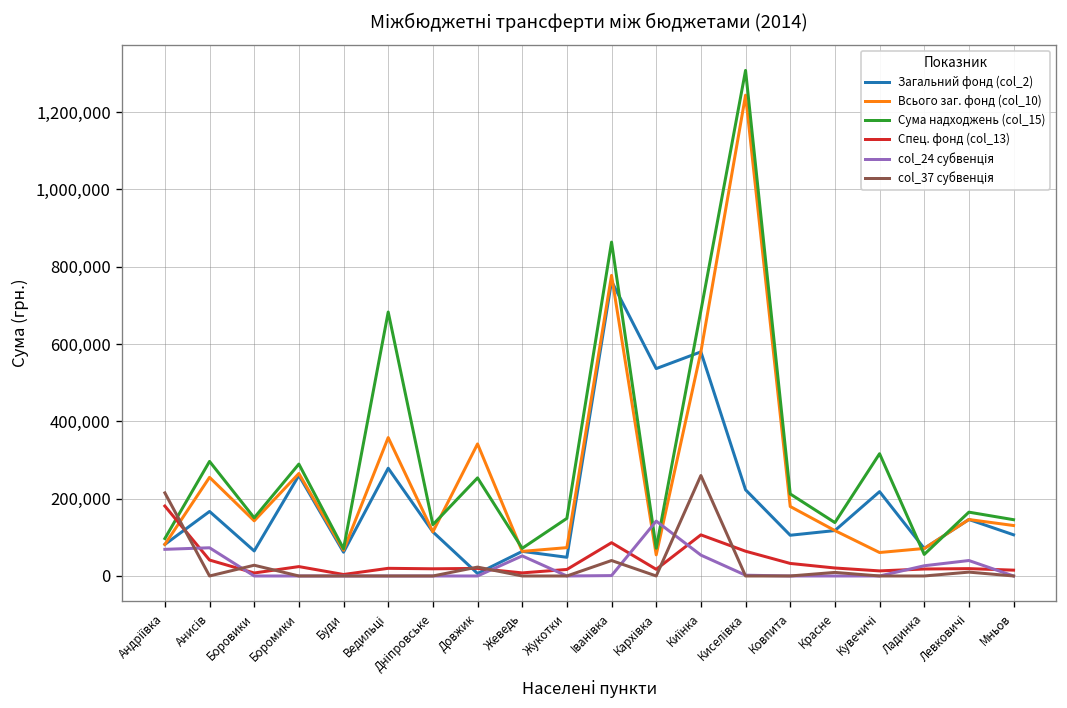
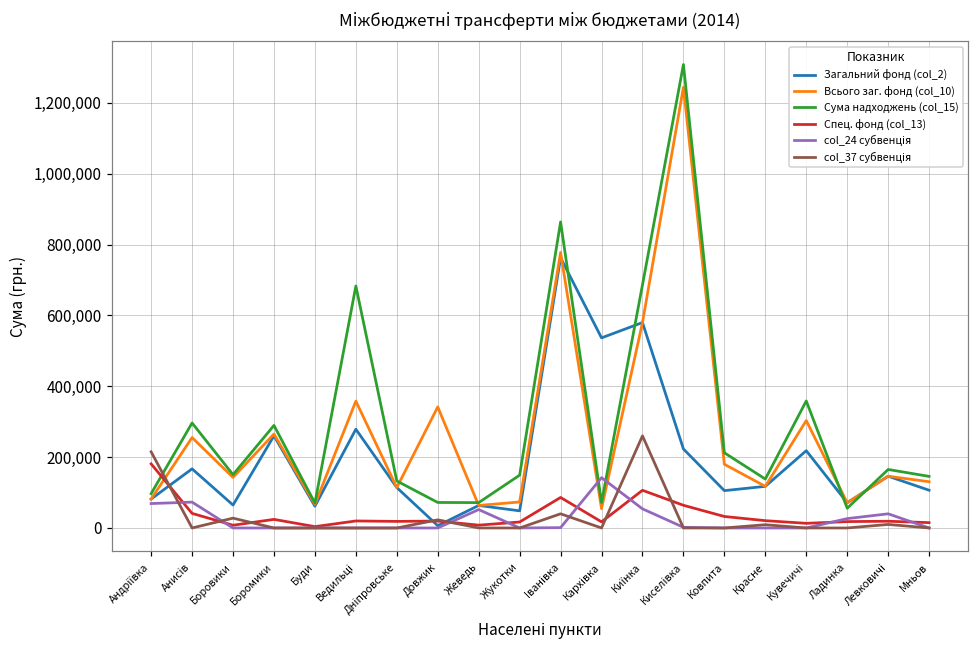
  {
    "Загальний фонд (col_2)": {
      "Анисів": "170,000",
      "Боровики": "60,000",
      "Ведильці": "280,000",
      "Жукотки": "50,000",
      "Іванівка": "760,000",
      "Кархівка": "540,000",
      "Киселівка": "220,000",
      "Ковпита": "110,000",
      "Кувечичі": "220,000",
      "Мньов": "110,000"
    },
    "Всього заг. фонд (col_10)": {
      "Анисів": "260,000",
      "Ведильці": "360,000",
      "Довжик": "340,000",
      "Жукотки": "70,000",
      "Іванівка": "780,000",
      "Кархівка": "50,000",
      "Киселівка": "1,240,000",
      "Ковпита": "180,000",
-     "Кувечичі": "60,000",
+     "Кувечичі": "300,000",
      "Мньов": "130,000"
    },
    "Сума надходжень (col_15)": {
      "Андріївка": "100,000",
      "Анисів": "300,000",
      "Боромики": "290,000",
      "Ведильці": "680,000",
      "Дніпровське": "130,000",
-     "Довжик": "250,000",
+     "Довжик": "70,000",
      "Жеведь": "70,000",
      "Жукотки": "150,000",
      "Іванівка": "860,000",
      "Кархівка": "70,000",
      "Киїнка": "690,000",
      "Киселівка": "1,310,000",
      "Ковпита": "210,000",
      "Красне": "140,000",
-     "Кувечичі": "320,000",
+     "Кувечичі": "360,000",
      "Ладинка": "60,000",
      "Левковичі": "170,000",
      "Мньов": "150,000"
    },
    "Спец. фонд (col_13)": {
      "Андріївка": "180,000",
      "Анисів": "40,000",
      "Боромики": "20,000",
      "Ведильці": "20,000",
      "Дніпровське": "20,000",
      "Жеведь": "10,000",
      "Жукотки": "20,000",
      "Іванівка": "90,000",
      "Кархівка": "20,000",
      "Киїнка": "110,000",
      "Киселівка": "60,000",
      "Ковпита": "30,000",
      "Красне": "20,000",
      "Кувечичі": "10,000",
      "Ладинка": "20,000",
      "Левковичі": "20,000",
      "Мньов": "20,000"
    },
    "col_24 субвенція": {
      "Андріївка": "70,000",
      "Анисів": "70,000",
      "Жеведь": "50,000",
      "Іванівка": "0",
      "Кархівка": "140,000",
      "Киїнка": "50,000",
      "Красне": "0",
      "Ладинка": "30,000",
      "Левковичі": "40,000"
    },
    "col_37 субвенція": {
      "Андріївка": "220,000",
      "Анисів": "0",
      "Боровики": "30,000",
      "Жеведь": "0",
      "Іванівка": "40,000",
      "Кархівка": "0",
      "Киїнка": "260,000",
      "Красне": "10,000",
      "Ладинка": "0",
      "Левковичі": "10,000"
    }
  }
